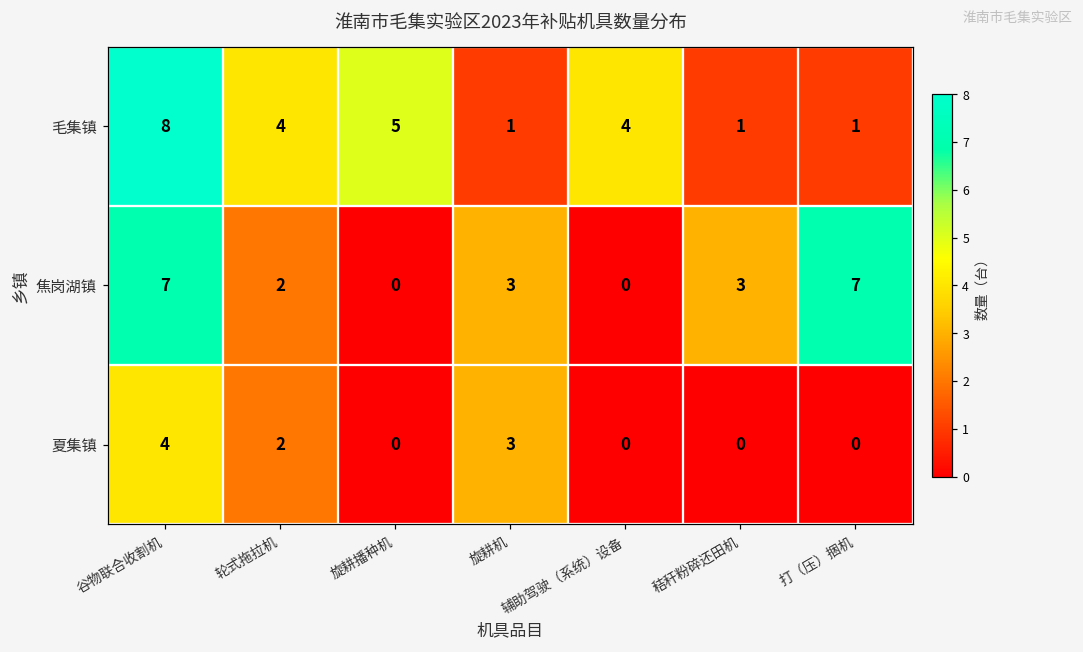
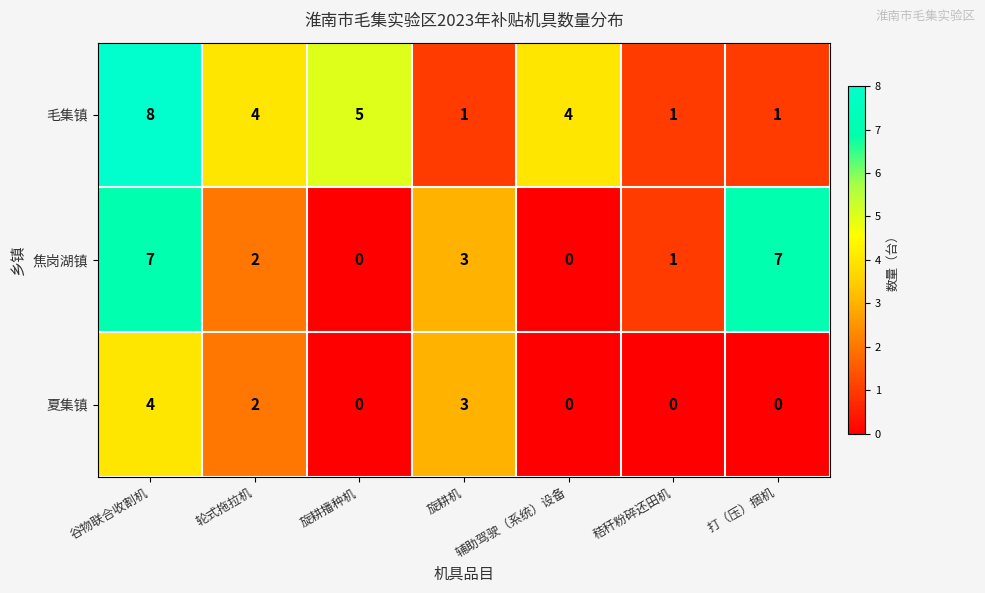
  {
    "毛集镇": {
      "谷物联合收割机": 8,
      "轮式拖拉机": 4,
      "旋耕播种机": 5,
      "旋耕机": 1,
      "辅助驾驶（系统）设备": 4,
      "秸秆粉碎还田机": 1,
      "打（压）捆机": 1
    },
    "焦岗湖镇": {
      "谷物联合收割机": 7,
      "轮式拖拉机": 2,
      "旋耕播种机": 0,
      "旋耕机": 3,
      "辅助驾驶（系统）设备": 0,
-     "秸秆粉碎还田机": 3,
+     "秸秆粉碎还田机": 1,
      "打（压）捆机": 7
    },
    "夏集镇": {
      "谷物联合收割机": 4,
      "轮式拖拉机": 2,
      "旋耕播种机": 0,
      "旋耕机": 3,
      "辅助驾驶（系统）设备": 0,
      "秸秆粉碎还田机": 0,
      "打（压）捆机": 0
    }
  }
